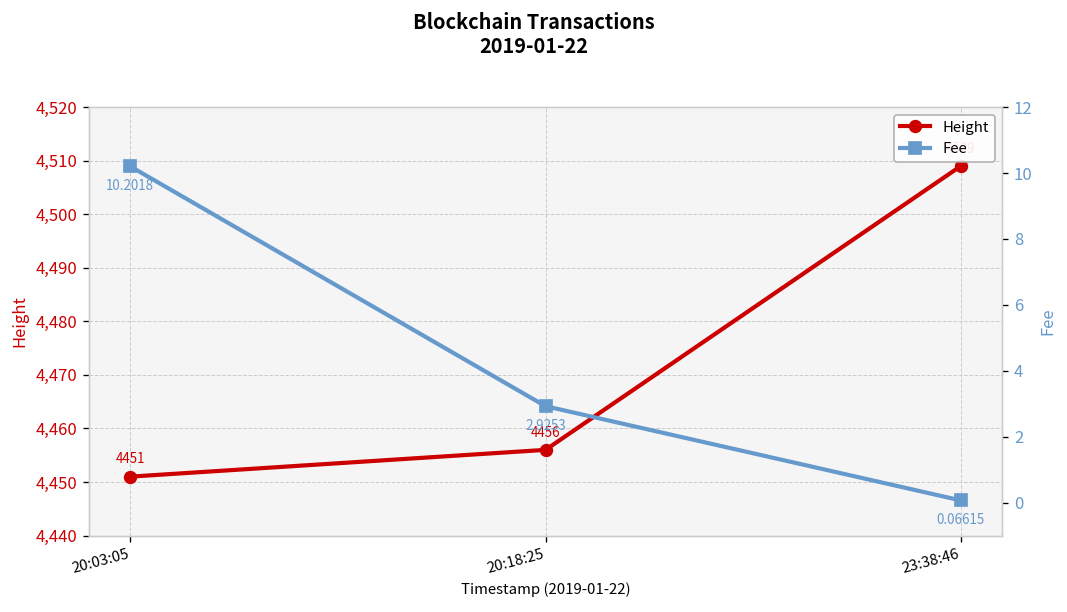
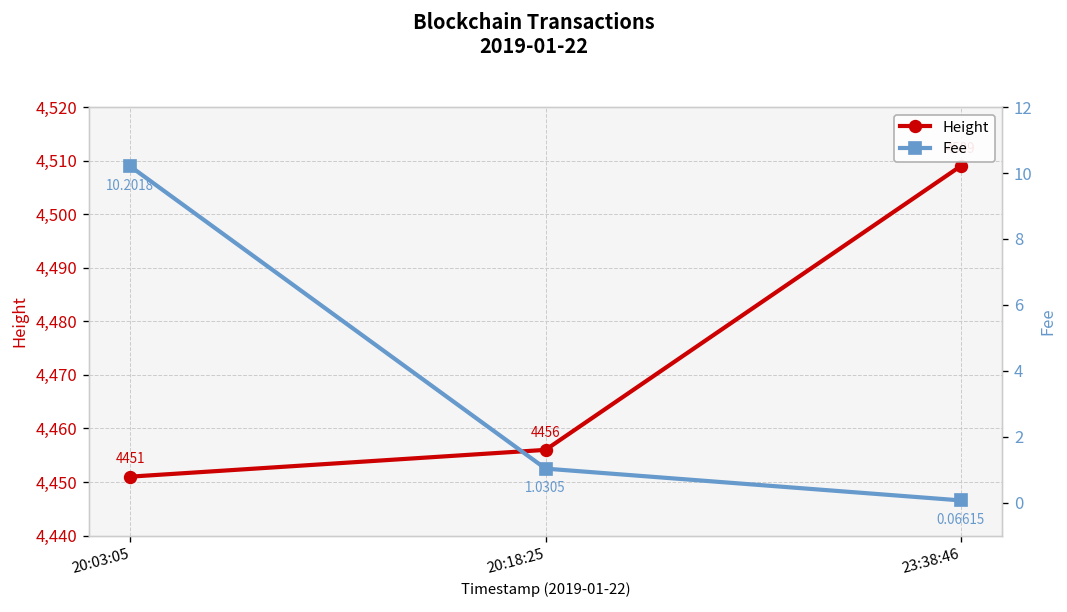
  {
    "Height": {
      "20:03:05": 4451
    },
    "Fee": {
      "20:03:05": 10.2018,
-     "20:18:25": 2.9253,
+     "20:18:25": 1.0305,
      "23:38:46": 0.06615
    }
  }
